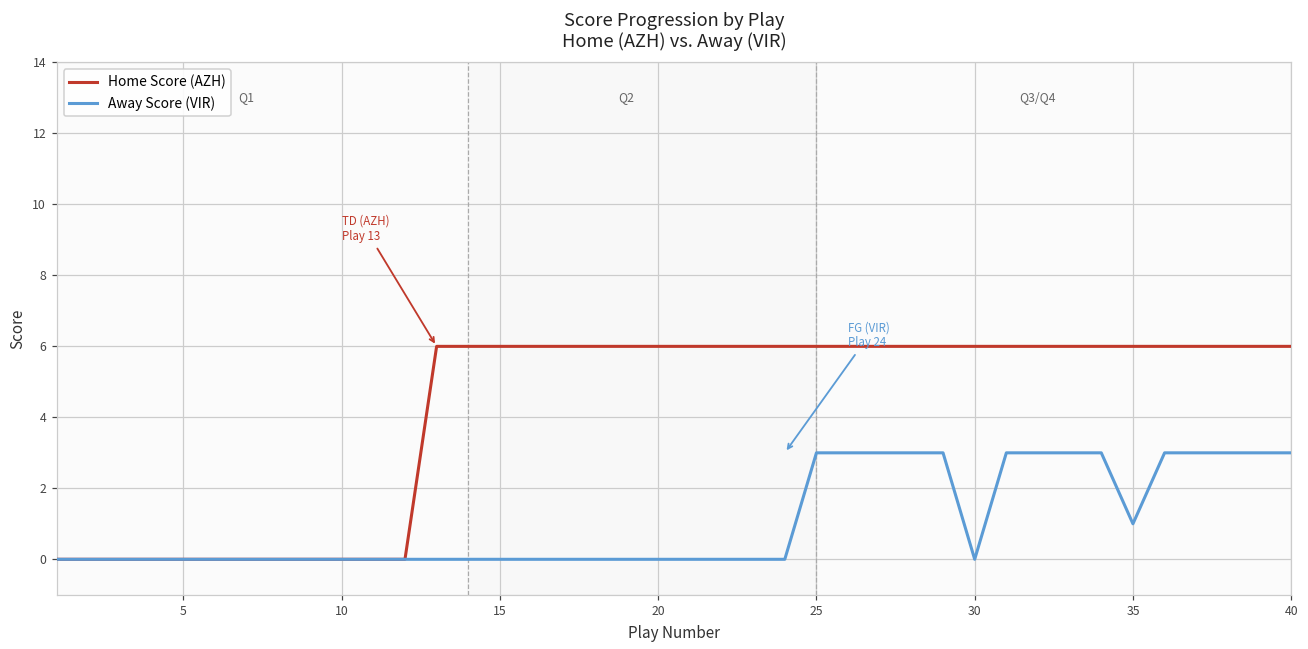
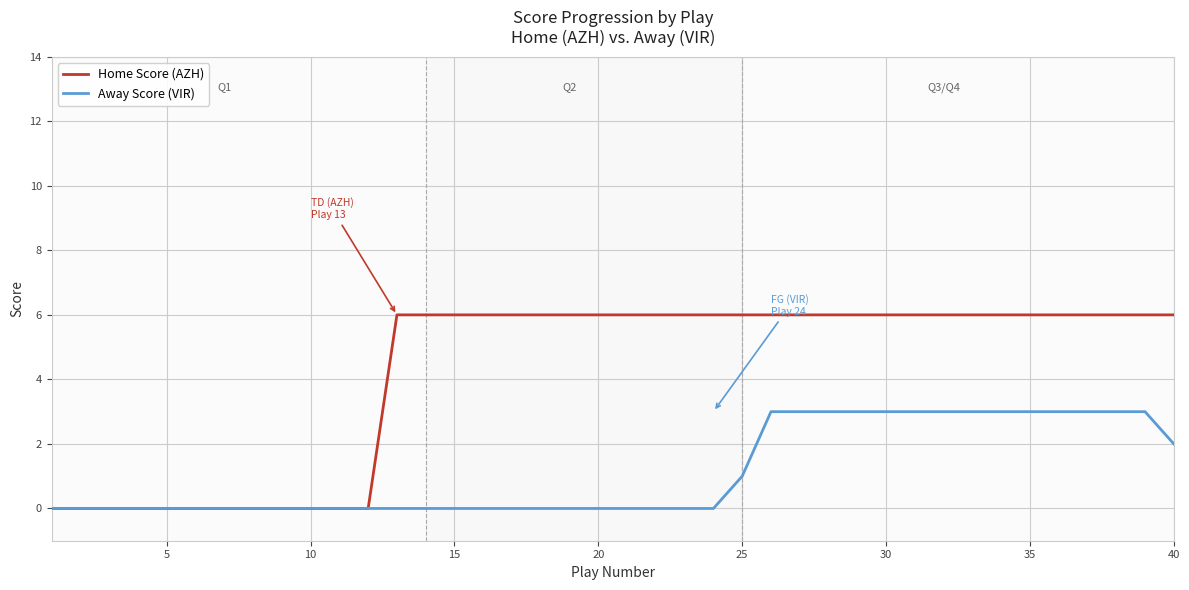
  {
    "Home Score (AZH)": {
      "15": 6,
      "20": 6,
      "30": 6,
      "35": 6,
      "40": 6
    },
    "Away Score (VIR)": {
      "15": 0,
      "20": 0,
-     "25": 3,
-     "30": 0,
-     "35": 1,
-     "40": 3
+     "25": 1,
+     "30": 3,
+     "35": 3,
+     "40": 2
    }
  }
